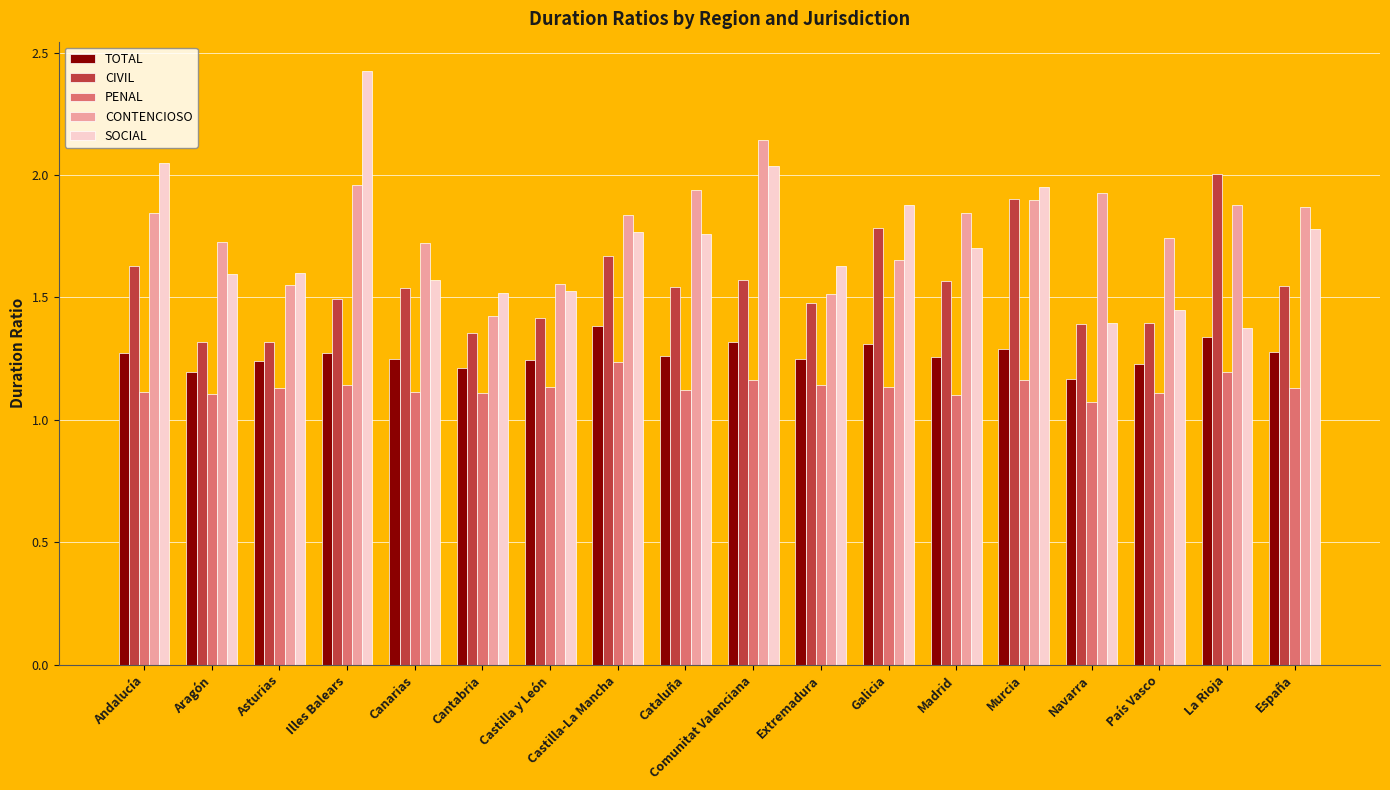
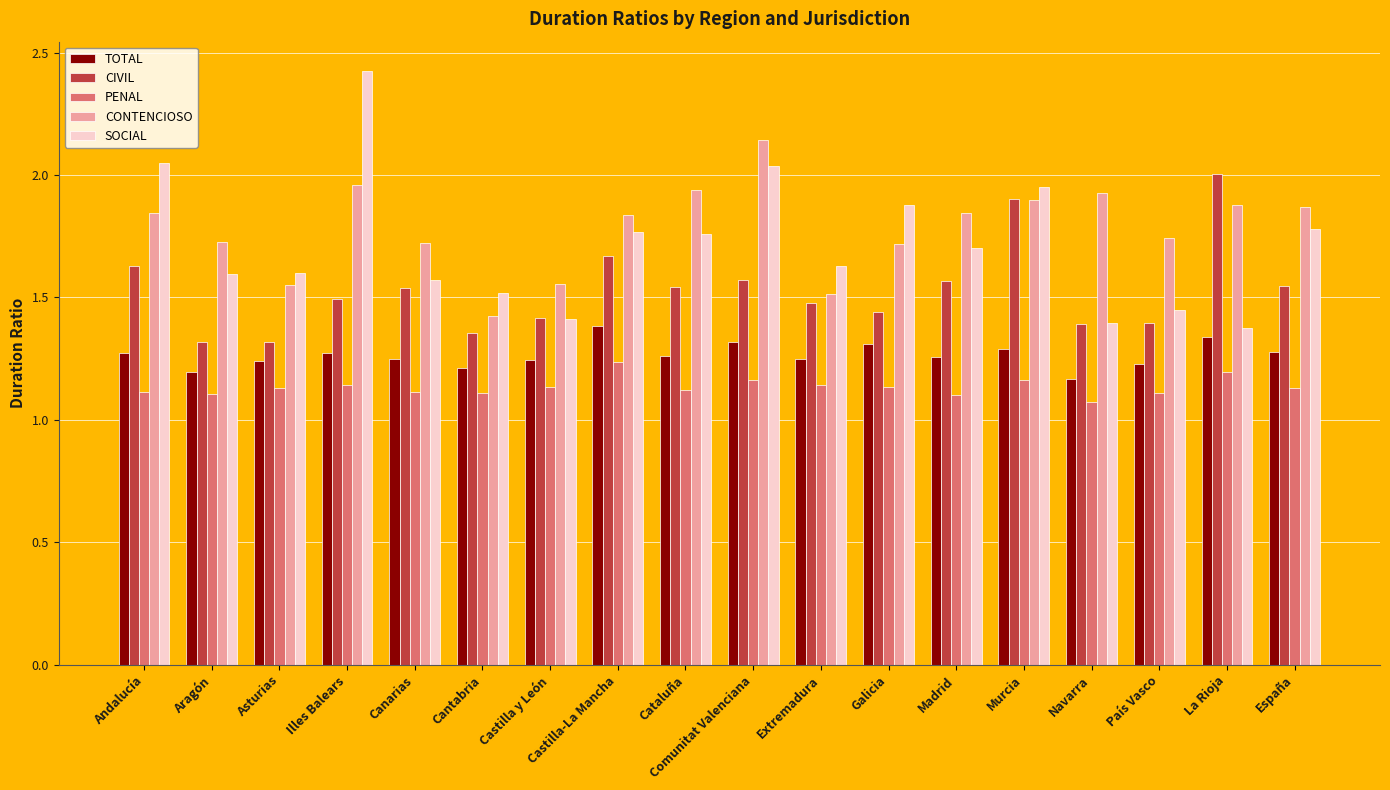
  {
    "TOTAL": {
      "Andalucía": 1.27,
      "Aragón": 1.20,
      "Asturias": 1.24,
      "Illes Balears": 1.27,
      "Canarias": 1.25,
      "Cantabria": 1.21,
      "Castilla y León": 1.25,
      "Castilla-La Mancha": 1.38,
      "Cataluña": 1.26,
      "Comunitat Valenciana": 1.32,
      "Extremadura": 1.25,
      "Galicia": 1.31,
      "Madrid": 1.26,
      "Murcia": 1.29,
      "Navarra": 1.17,
      "País Vasco": 1.23,
      "La Rioja": 1.34,
      "España": 1.28
    },
    "CIVIL": {
      "Andalucía": 1.63,
      "Aragón": 1.32,
      "Asturias": 1.32,
      "Illes Balears": 1.49,
      "Canarias": 1.54,
      "Cantabria": 1.36,
      "Castilla y León": 1.42,
      "Castilla-La Mancha": 1.67,
      "Cataluña": 1.54,
      "Comunitat Valenciana": 1.57,
      "Extremadura": 1.48,
-     "Galicia": 1.78,
+     "Galicia": 1.44,
      "Madrid": 1.57,
      "Murcia": 1.90,
      "Navarra": 1.39,
      "País Vasco": 1.39,
      "La Rioja": 2.01,
      "España": 1.55
    },
    "PENAL": {
      "Andalucía": 1.12,
      "Aragón": 1.11,
      "Asturias": 1.13,
      "Illes Balears": 1.14,
      "Canarias": 1.11,
      "Cantabria": 1.11,
      "Castilla y León": 1.13,
      "Castilla-La Mancha": 1.23,
      "Cataluña": 1.12,
      "Comunitat Valenciana": 1.16,
      "Extremadura": 1.14,
      "Galicia": 1.13,
      "Madrid": 1.10,
      "Murcia": 1.16,
      "Navarra": 1.07,
      "País Vasco": 1.11,
      "La Rioja": 1.19,
      "España": 1.13
    },
    "CONTENCIOSO": {
      "Andalucía": 1.85,
      "Aragón": 1.73,
      "Asturias": 1.55,
      "Illes Balears": 1.96,
      "Canarias": 1.72,
      "Cantabria": 1.43,
      "Castilla y León": 1.56,
      "Castilla-La Mancha": 1.84,
      "Cataluña": 1.94,
      "Comunitat Valenciana": 2.14,
      "Extremadura": 1.51,
-     "Galicia": 1.65,
+     "Galicia": 1.72,
      "Madrid": 1.84,
      "Murcia": 1.90,
      "Navarra": 1.93,
      "País Vasco": 1.74,
      "La Rioja": 1.88,
      "España": 1.87
    },
    "SOCIAL": {
      "Andalucía": 2.05,
      "Aragón": 1.59,
      "Asturias": 1.60,
      "Illes Balears": 2.42,
      "Canarias": 1.57,
      "Cantabria": 1.52,
-     "Castilla y León": 1.53,
+     "Castilla y León": 1.41,
      "Castilla-La Mancha": 1.77,
      "Cataluña": 1.76,
      "Comunitat Valenciana": 2.04,
      "Extremadura": 1.63,
      "Galicia": 1.88,
      "Madrid": 1.70,
      "Murcia": 1.95,
      "Navarra": 1.39,
      "País Vasco": 1.45,
      "La Rioja": 1.38,
      "España": 1.78
    }
  }
